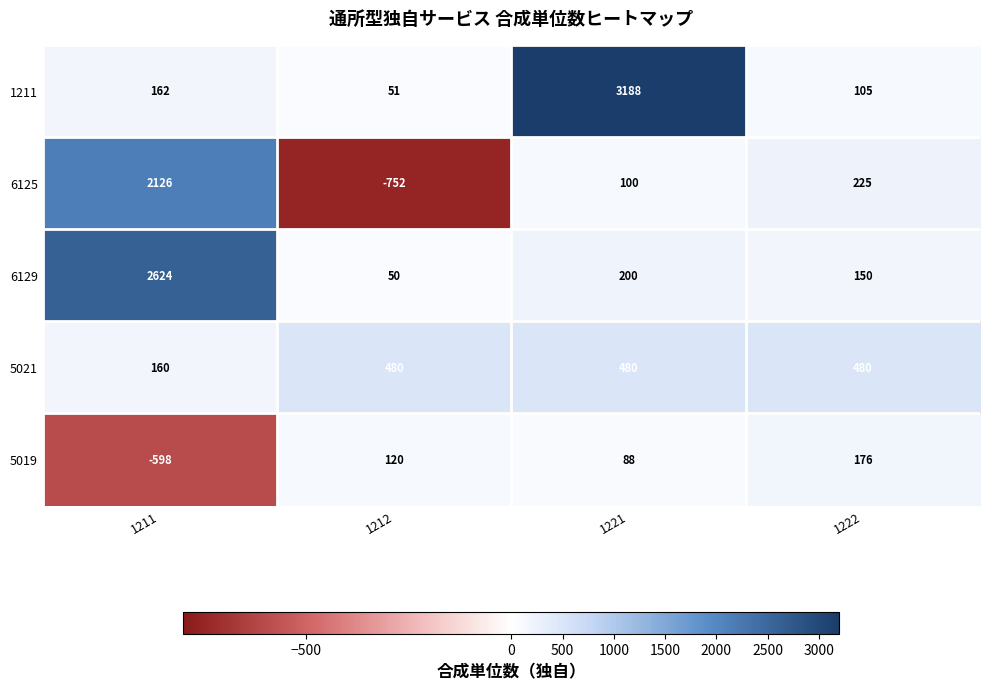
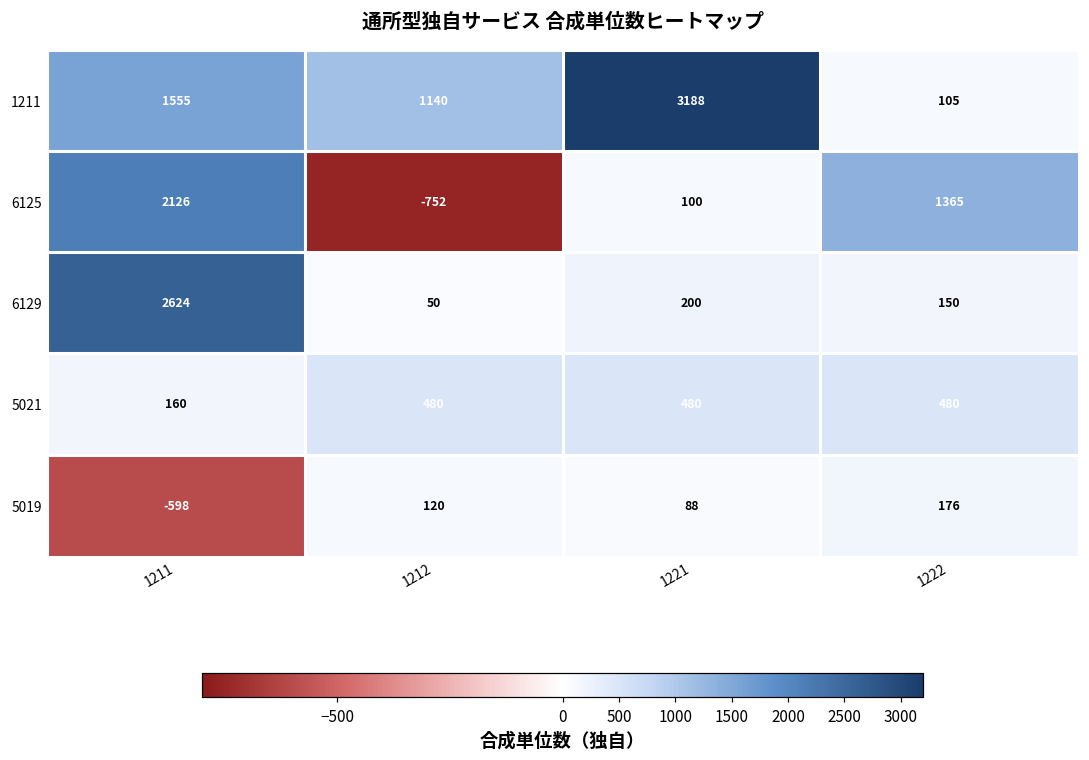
  {
    "1211": {
-     "1211": 162,
-     "1212": 51,
+     "1211": 1555,
+     "1212": 1140,
      "1221": 3188,
      "1222": 105
    },
    "6125": {
      "1211": 2126,
      "1212": -752,
      "1221": 100,
-     "1222": 225
+     "1222": 1365
    },
    "6129": {
      "1211": 2624,
      "1212": 50,
      "1221": 200,
      "1222": 150
    },
    "5021": {
      "1211": 160
    },
    "5019": {
      "1211": -598,
      "1212": 120,
      "1221": 88,
      "1222": 176
    }
  }
